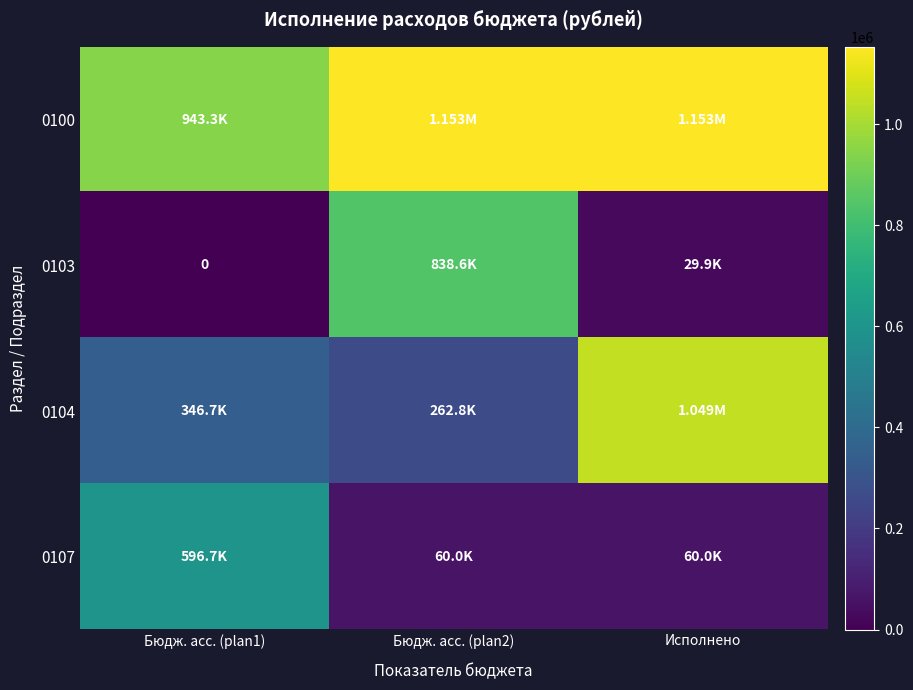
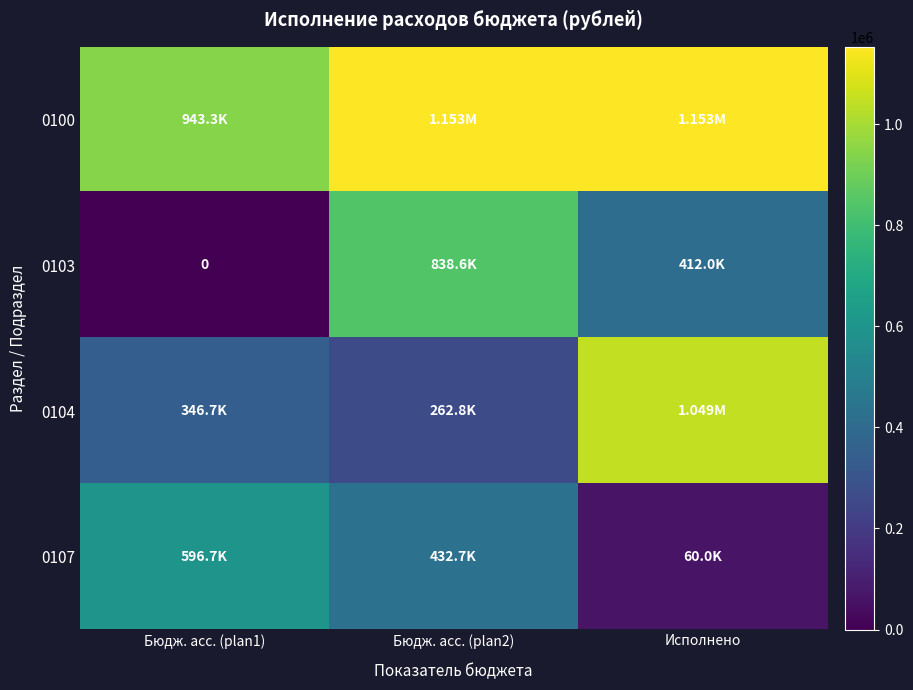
  {
    "0100": {
      "Бюдж. асс. (plan1)": "943.3K",
      "Бюдж. асс. (plan2)": "1.153M",
      "Исполнено": "1.153M"
    },
    "0103": {
      "Бюдж. асс. (plan1)": "0",
      "Бюдж. асс. (plan2)": "838.6K",
-     "Исполнено": "29.9K"
+     "Исполнено": "412.0K"
    },
    "0104": {
      "Бюдж. асс. (plan1)": "346.7K",
      "Бюдж. асс. (plan2)": "262.8K",
      "Исполнено": "1.049M"
    },
    "0107": {
      "Бюдж. асс. (plan1)": "596.7K",
-     "Бюдж. асс. (plan2)": "60.0K",
+     "Бюдж. асс. (plan2)": "432.7K",
      "Исполнено": "60.0K"
    }
  }
